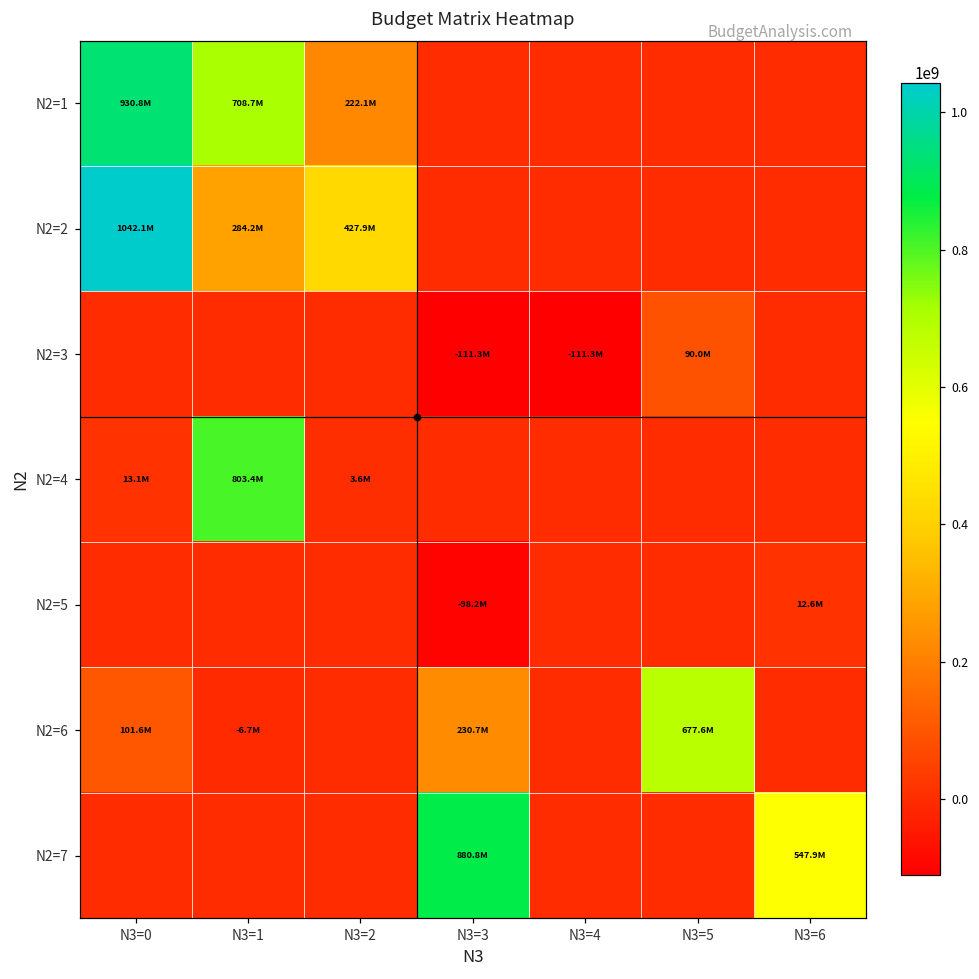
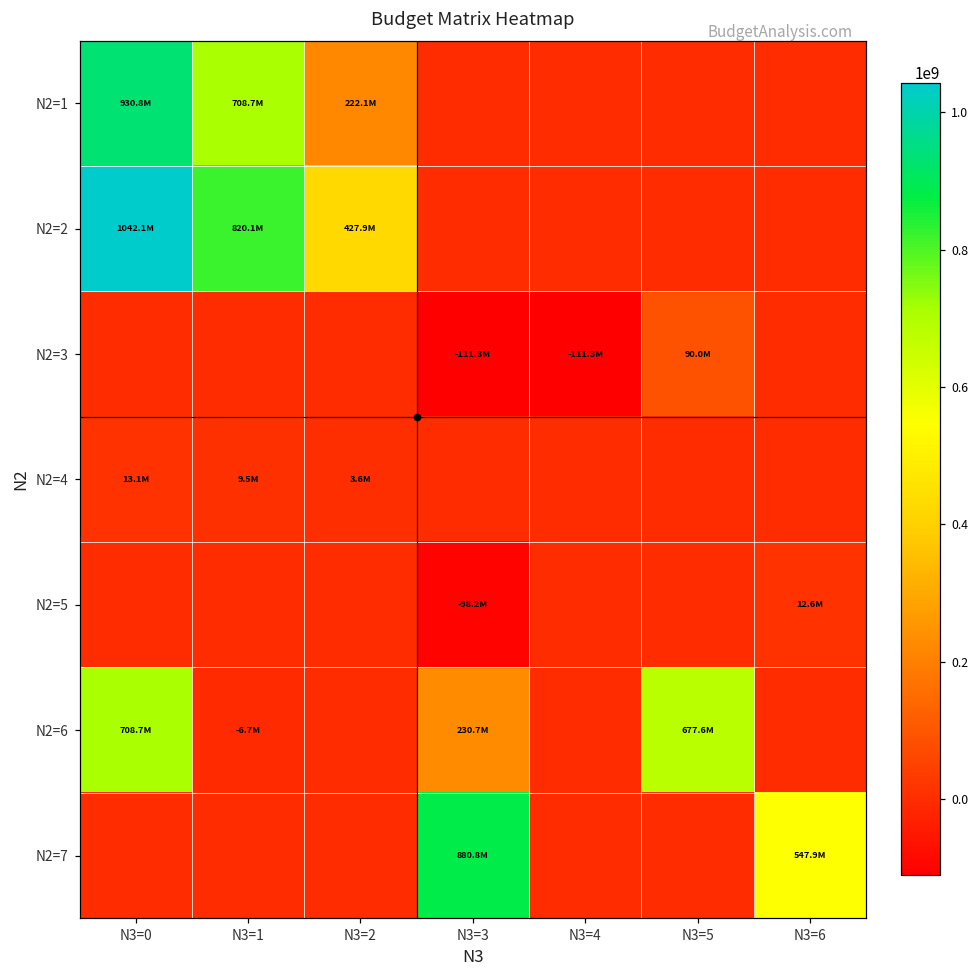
  {
    "N2=1": {
      "N3=0": "930.8M",
      "N3=1": "708.7M",
      "N3=2": "222.1M"
    },
    "N2=2": {
      "N3=0": "1042.1M",
-     "N3=1": "284.2M",
+     "N3=1": "820.1M",
      "N3=2": "427.9M"
    },
    "N2=3": {
      "N3=3": "-111.3M",
      "N3=4": "-111.3M",
      "N3=5": "90.0M"
    },
    "N2=4": {
      "N3=0": "13.1M",
-     "N3=1": "803.4M",
+     "N3=1": "9.5M",
      "N3=2": "3.6M"
    },
    "N2=5": {
      "N3=3": "-98.2M",
      "N3=6": "12.6M"
    },
    "N2=6": {
-     "N3=0": "101.6M",
+     "N3=0": "708.7M",
      "N3=1": "-6.7M",
      "N3=3": "230.7M",
      "N3=5": "677.6M"
    },
    "N2=7": {
      "N3=3": "880.8M",
      "N3=6": "547.9M"
    }
  }
